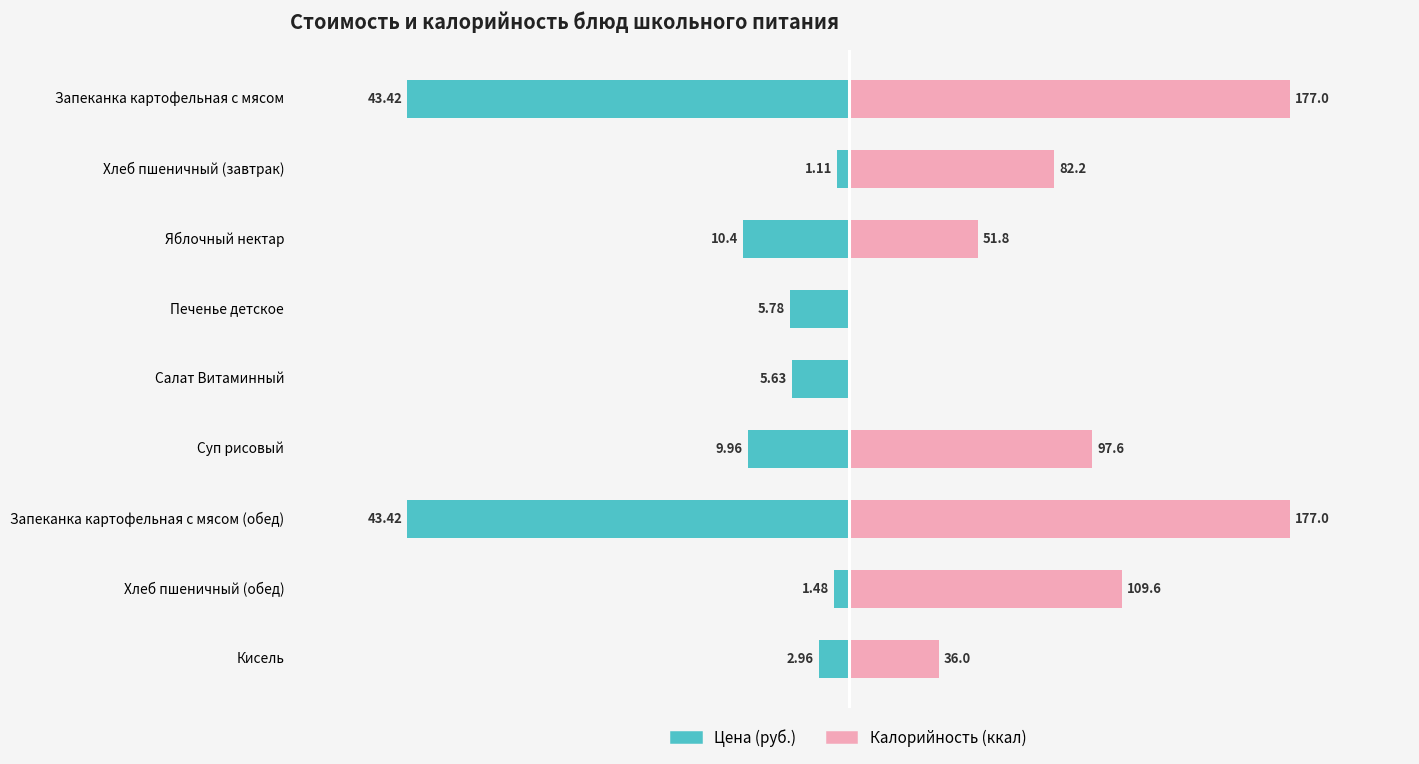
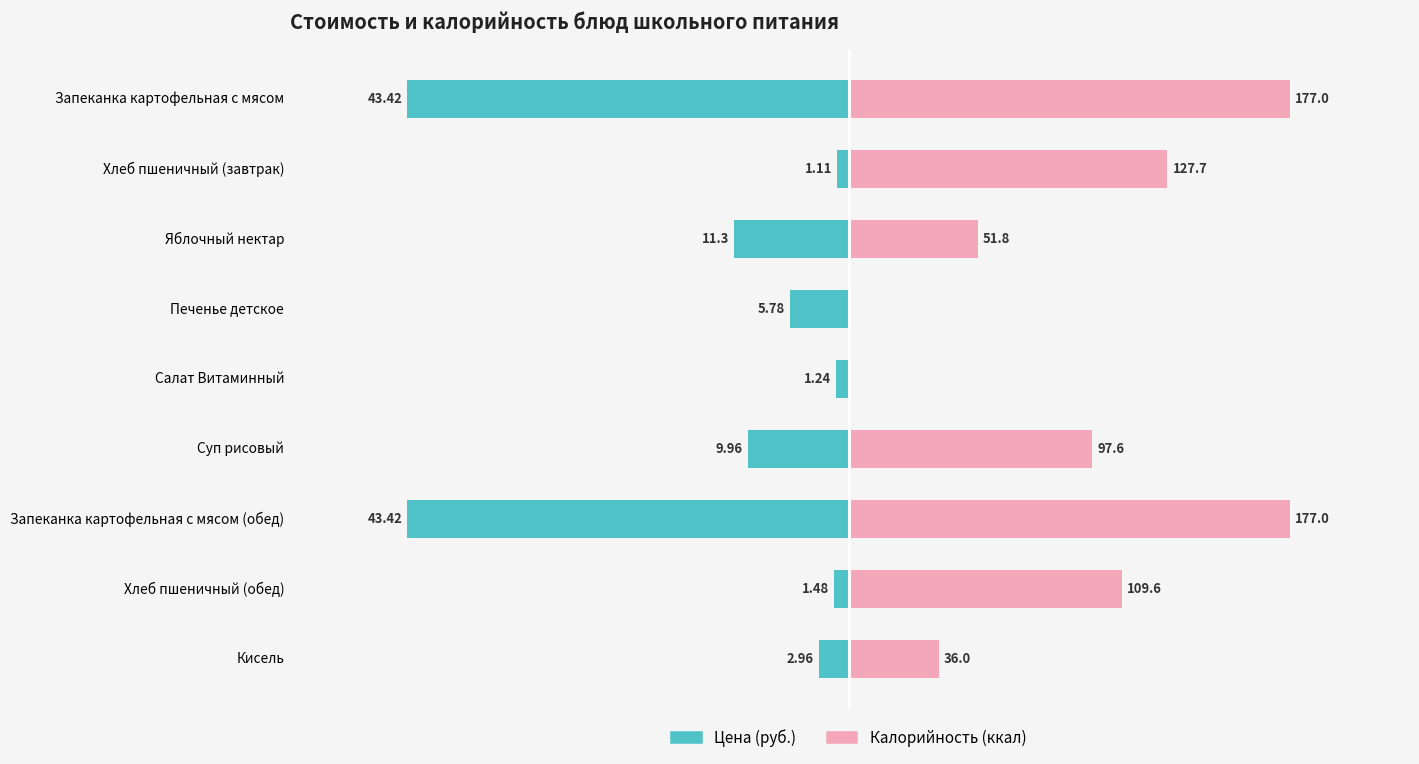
  {
    "Цена (руб.)": {
-     "Яблочный нектар": 10.4,
-     "Салат Витаминный": 5.63
+     "Яблочный нектар": 11.3,
+     "Салат Витаминный": 1.24
    },
    "Калорийность (ккал)": {
-     "Хлеб пшеничный (завтрак)": 82.2
+     "Хлеб пшеничный (завтрак)": 127.7
    }
  }
